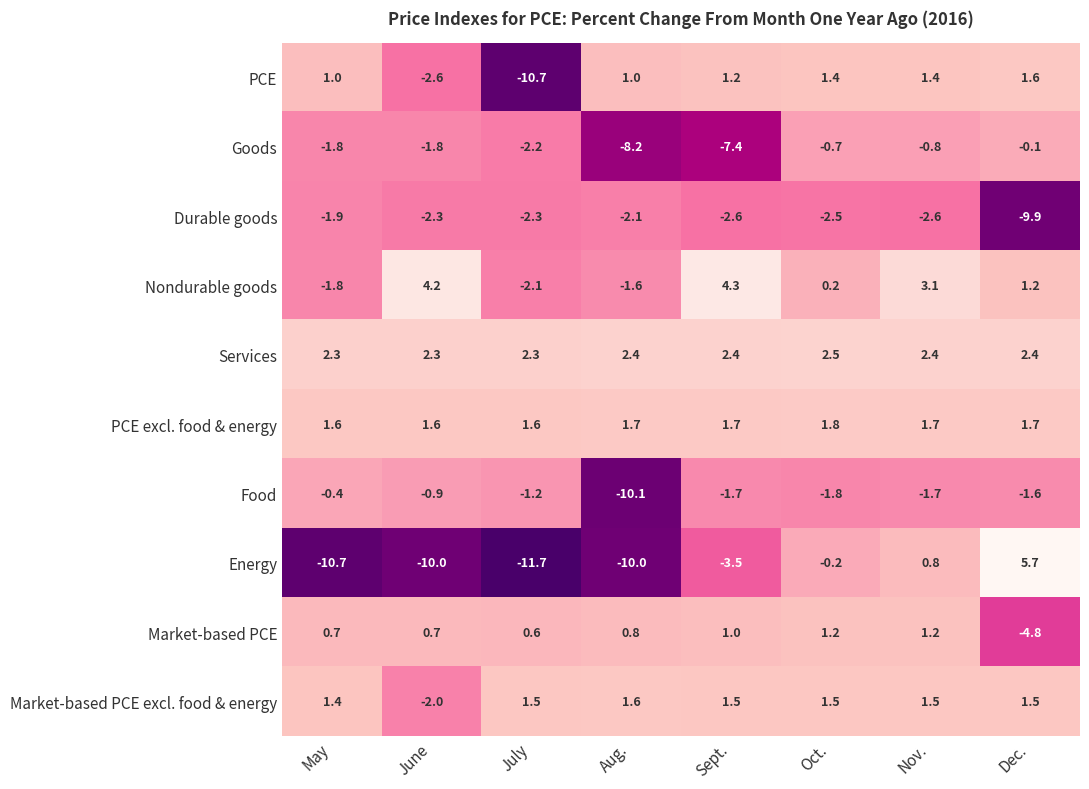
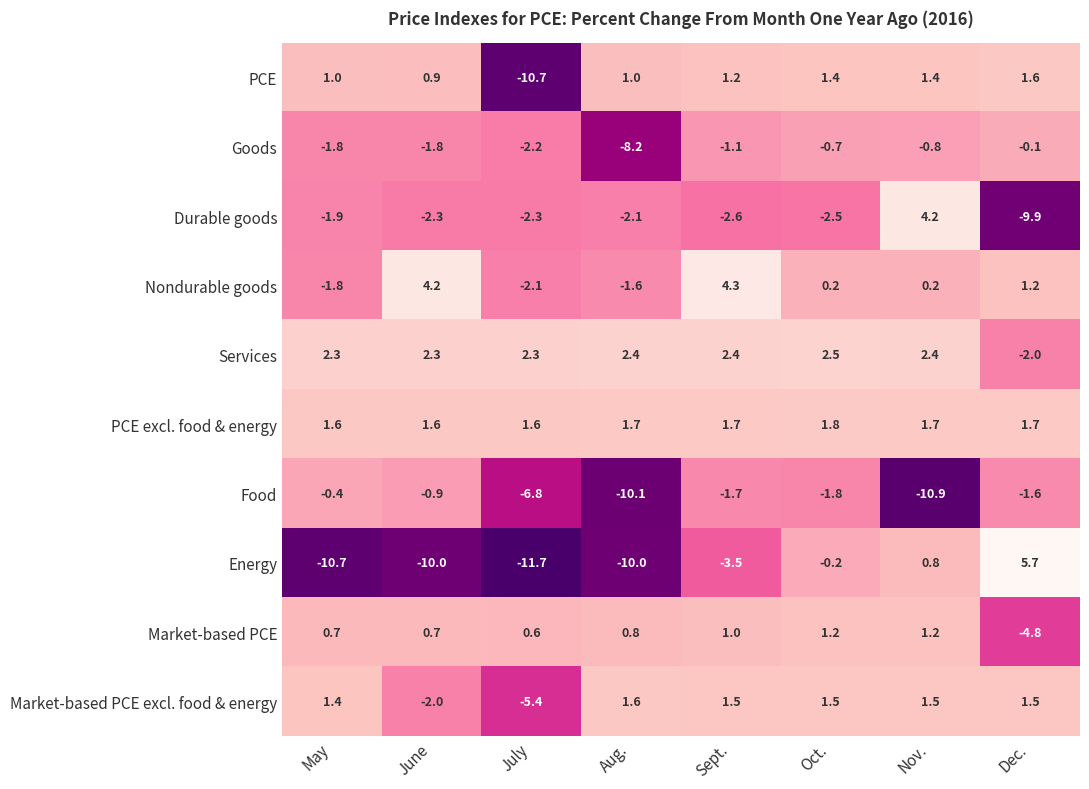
  {
    "PCE": {
      "May": 1.0,
-     "June": -2.6,
+     "June": 0.9,
      "July": -10.7,
      "Aug.": 1.0,
      "Sept.": 1.2,
      "Oct.": 1.4,
      "Nov.": 1.4,
      "Dec.": 1.6
    },
    "Goods": {
      "May": -1.8,
      "June": -1.8,
      "July": -2.2,
      "Aug.": -8.2,
-     "Sept.": -7.4,
+     "Sept.": -1.1,
      "Oct.": -0.7,
      "Nov.": -0.8,
      "Dec.": -0.1
    },
    "Durable goods": {
      "May": -1.9,
      "June": -2.3,
      "July": -2.3,
      "Aug.": -2.1,
      "Sept.": -2.6,
      "Oct.": -2.5,
-     "Nov.": -2.6,
+     "Nov.": 4.2,
      "Dec.": -9.9
    },
    "Nondurable goods": {
      "May": -1.8,
      "June": 4.2,
      "July": -2.1,
      "Aug.": -1.6,
      "Sept.": 4.3,
      "Oct.": 0.2,
-     "Nov.": 3.1,
+     "Nov.": 0.2,
      "Dec.": 1.2
    },
    "Services": {
      "May": 2.3,
      "June": 2.3,
      "July": 2.3,
      "Aug.": 2.4,
      "Sept.": 2.4,
      "Oct.": 2.5,
      "Nov.": 2.4,
-     "Dec.": 2.4
+     "Dec.": -2.0
    },
    "PCE excl. food & energy": {
      "May": 1.6,
      "June": 1.6,
      "July": 1.6,
      "Aug.": 1.7,
      "Sept.": 1.7,
      "Oct.": 1.8,
      "Nov.": 1.7,
      "Dec.": 1.7
    },
    "Food": {
      "May": -0.4,
      "June": -0.9,
-     "July": -1.2,
+     "July": -6.8,
      "Aug.": -10.1,
      "Sept.": -1.7,
      "Oct.": -1.8,
-     "Nov.": -1.7,
+     "Nov.": -10.9,
      "Dec.": -1.6
    },
    "Energy": {
      "May": -10.7,
      "June": -10.0,
      "July": -11.7,
      "Aug.": -10.0,
      "Sept.": -3.5,
      "Oct.": -0.2,
      "Nov.": 0.8,
      "Dec.": 5.7
    },
    "Market-based PCE": {
      "May": 0.7,
      "June": 0.7,
      "July": 0.6,
      "Aug.": 0.8,
      "Sept.": 1.0,
      "Oct.": 1.2,
      "Nov.": 1.2,
      "Dec.": -4.8
    },
    "Market-based PCE excl. food & energy": {
      "May": 1.4,
      "June": -2.0,
-     "July": 1.5,
+     "July": -5.4,
      "Aug.": 1.6,
      "Sept.": 1.5,
      "Oct.": 1.5,
      "Nov.": 1.5,
      "Dec.": 1.5
    }
  }
